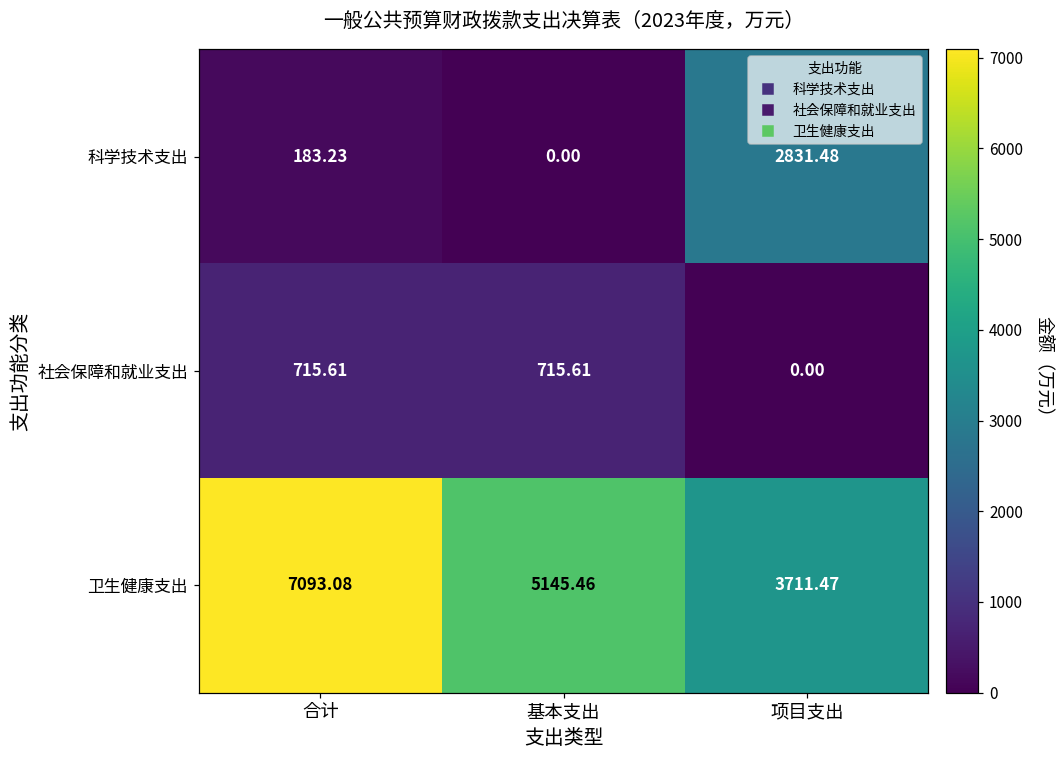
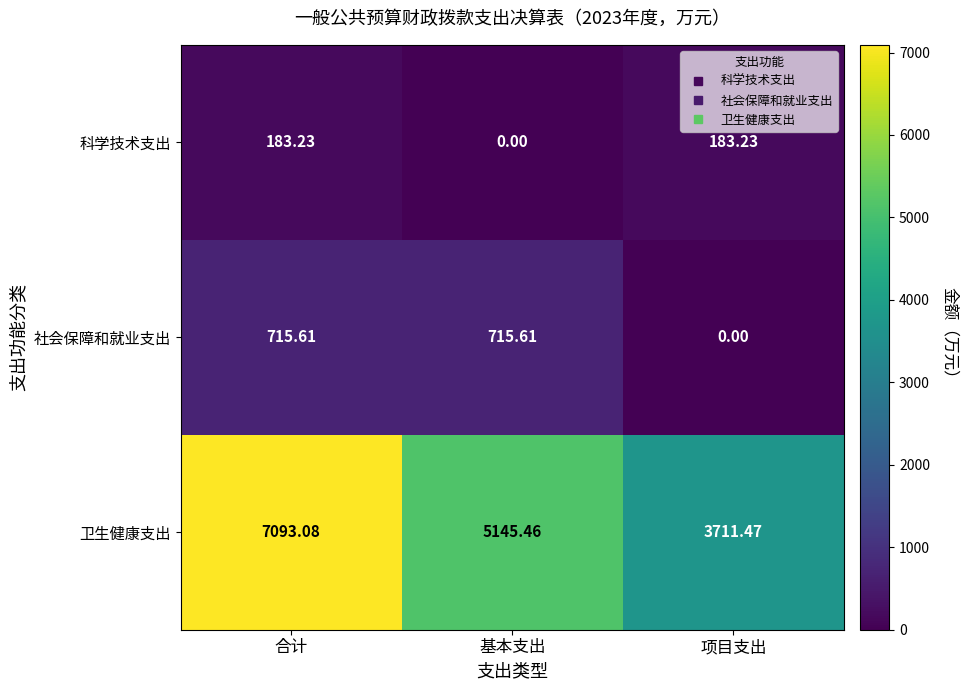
  {
    "科学技术支出": {
      "合计": 183.23,
      "基本支出": 0.00,
-     "项目支出": 2831.48
+     "项目支出": 183.23
    },
    "社会保障和就业支出": {
      "合计": 715.61,
      "基本支出": 715.61,
      "项目支出": 0.00
    },
    "卫生健康支出": {
      "合计": 7093.08,
      "基本支出": 5145.46,
      "项目支出": 3711.47
    }
  }
